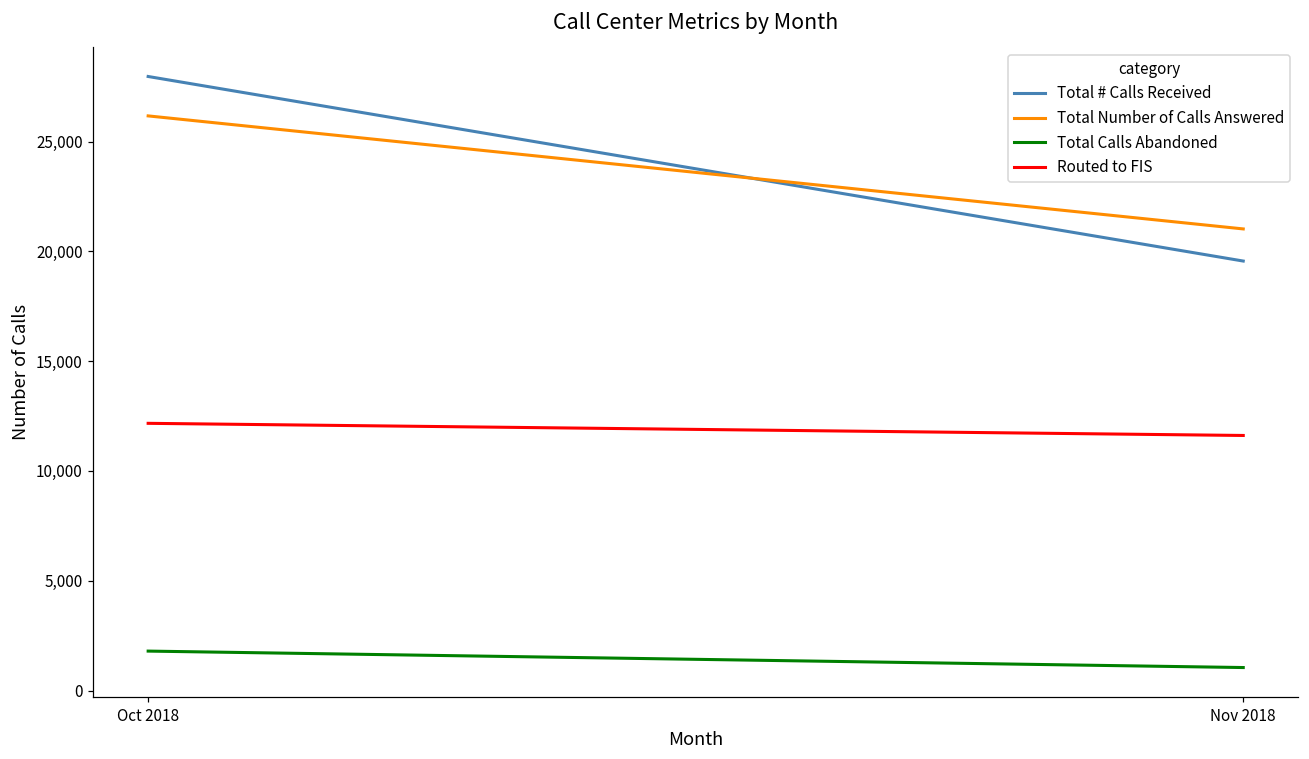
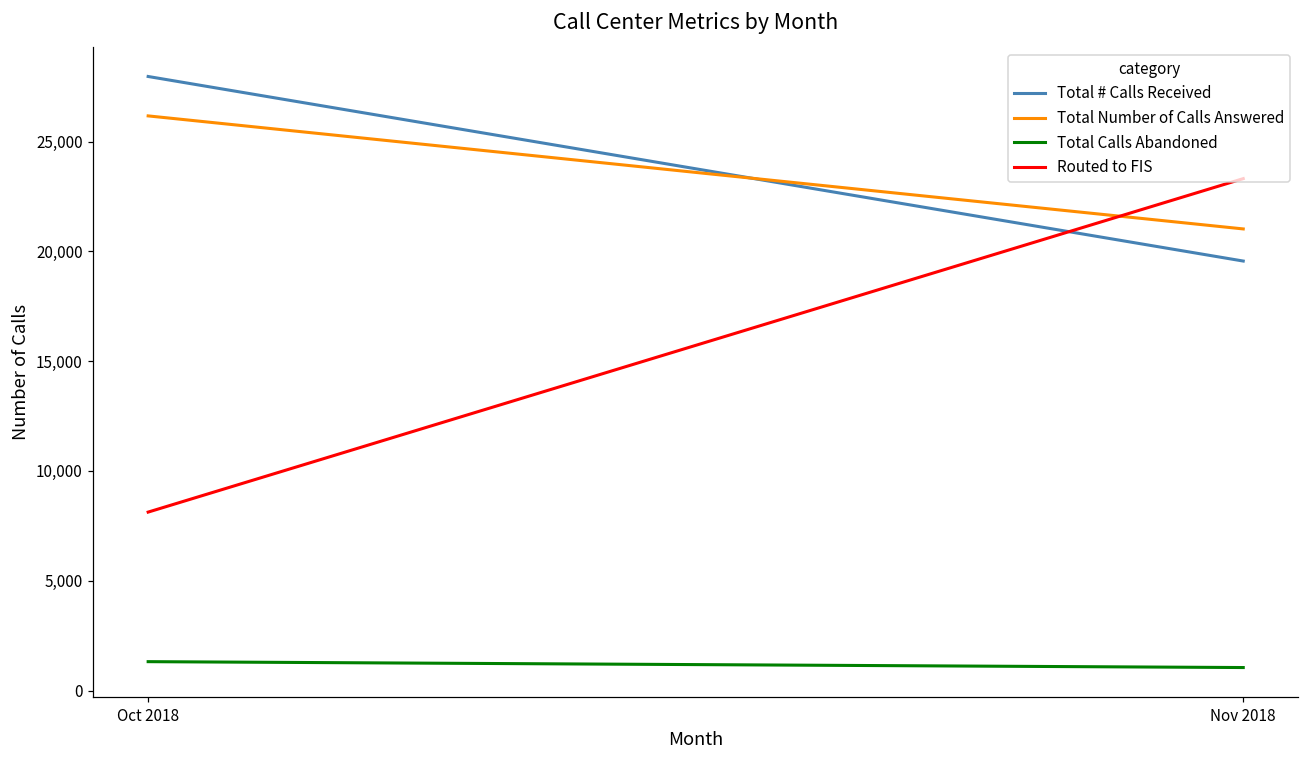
  {
    "Total # Calls Received": {
      "Oct 2018": "28,000",
      "Nov 2018": "19,600"
    },
    "Total Number of Calls Answered": {
      "Oct 2018": "26,200",
      "Nov 2018": "21,000"
    },
    "Total Calls Abandoned": {
-     "Oct 2018": "1,800",
+     "Oct 2018": "1,300",
      "Nov 2018": "1,000"
    },
    "Routed to FIS": {
-     "Oct 2018": "12,200",
-     "Nov 2018": "11,600"
+     "Oct 2018": "8,100",
+     "Nov 2018": "23,300"
    }
  }
